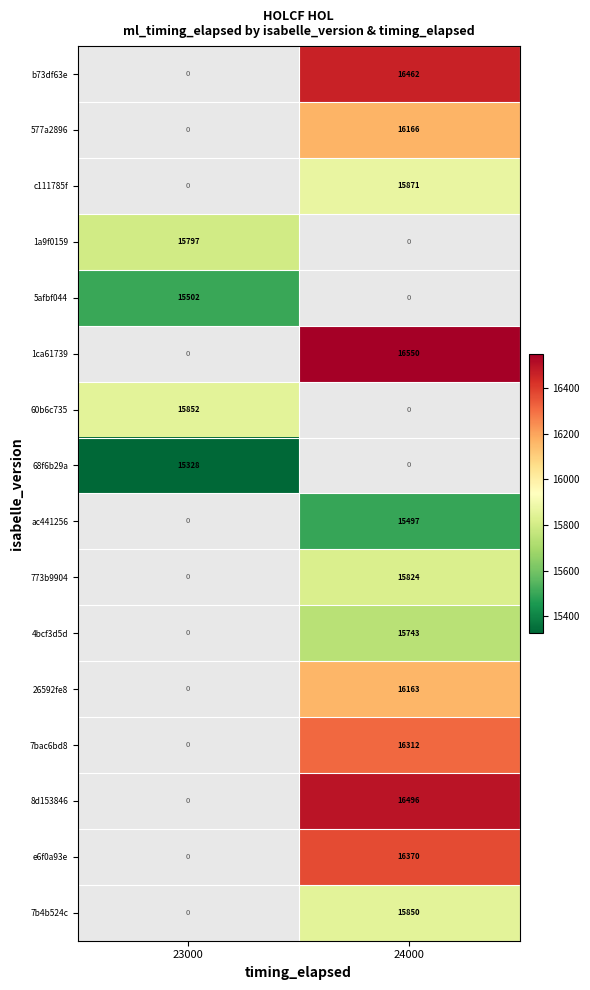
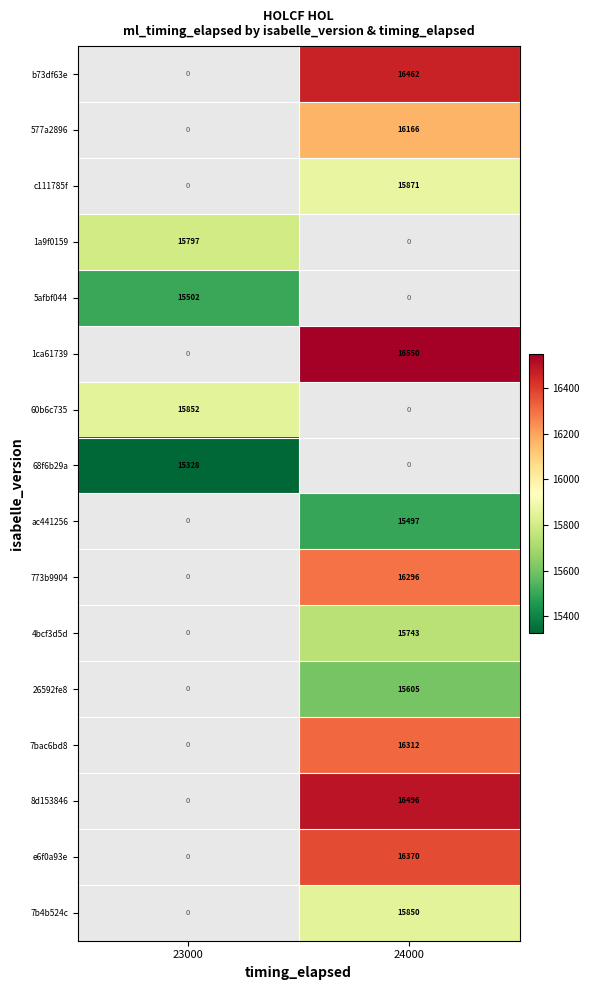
  {
    "b73df63e": {
      "24000": 16462
    },
    "577a2896": {
      "24000": 16166
    },
    "c111785f": {
      "24000": 15871
    },
    "1a9f0159": {
      "23000": 15797
    },
    "5afbf044": {
      "23000": 15502
    },
    "1ca61739": {
      "24000": 16550
    },
    "60b6c735": {
      "23000": 15852
    },
    "68f6b29a": {
      "23000": 15328
    },
    "ac441256": {
      "24000": 15497
    },
    "773b9904": {
-     "24000": 15824
+     "24000": 16296
    },
    "4bcf3d5d": {
      "24000": 15743
    },
    "26592fe8": {
-     "24000": 16163
+     "24000": 15605
    },
    "7bac6bd8": {
      "24000": 16312
    },
    "8d153846": {
      "24000": 16496
    },
    "e6f0a93e": {
      "24000": 16370
    },
    "7b4b524c": {
      "24000": 15850
    }
  }
